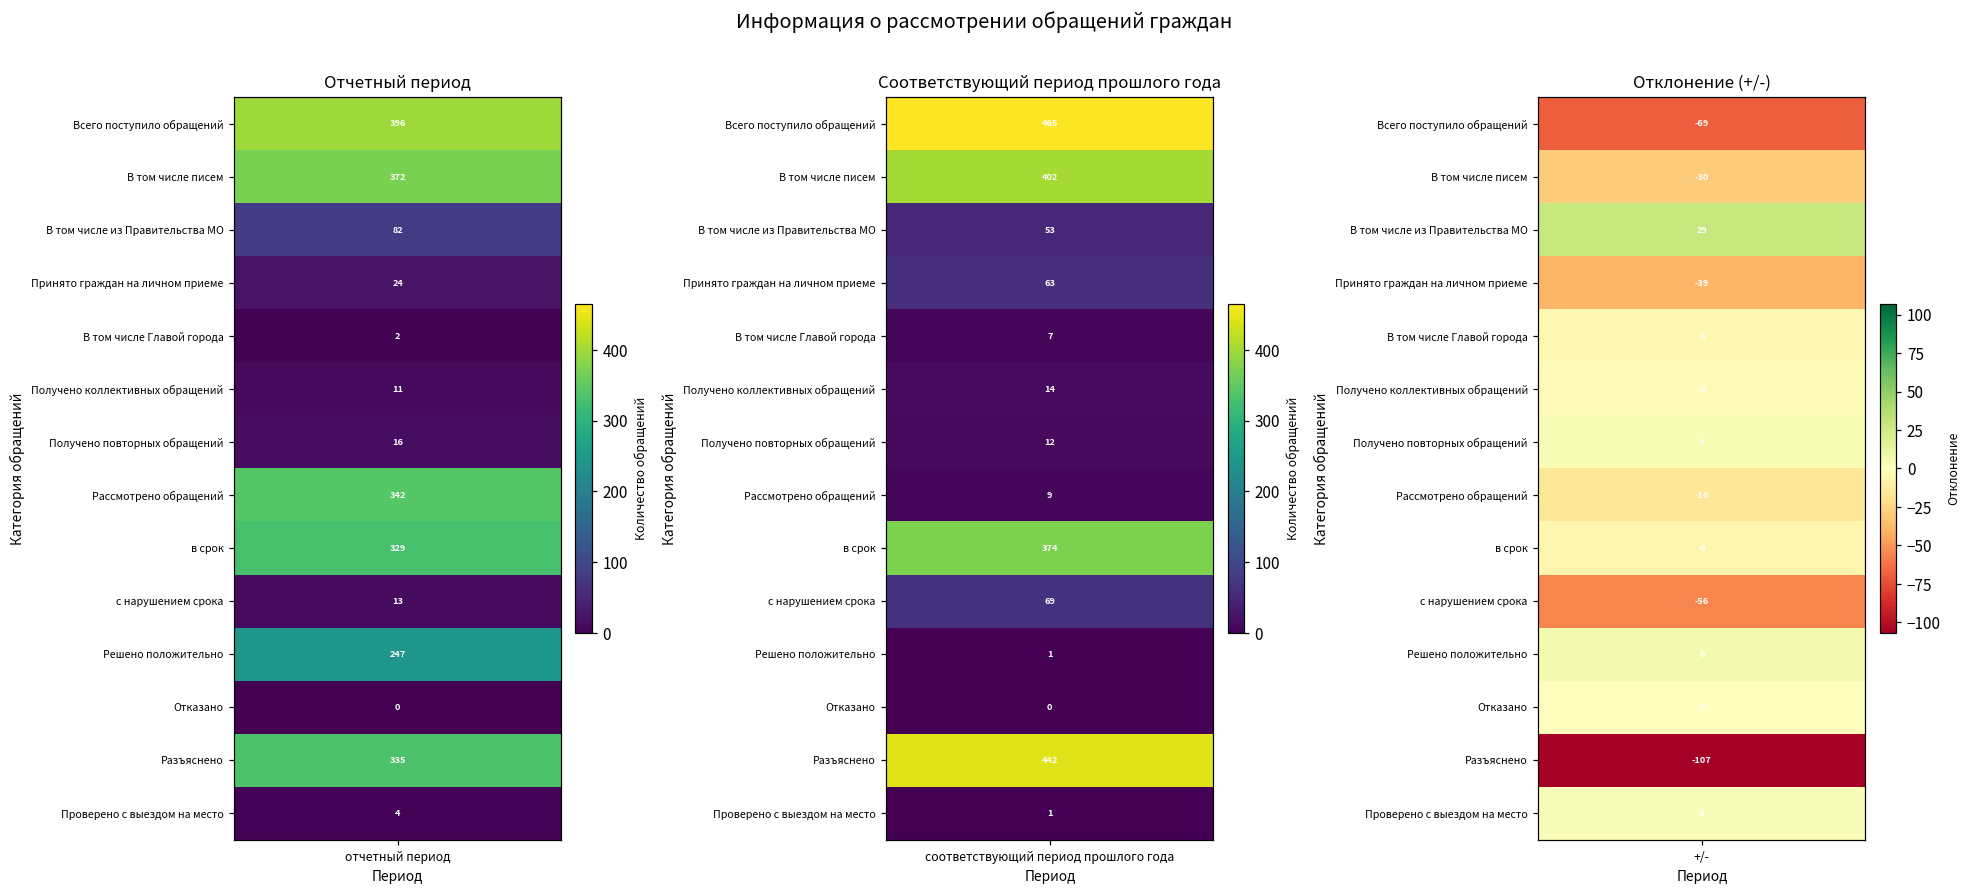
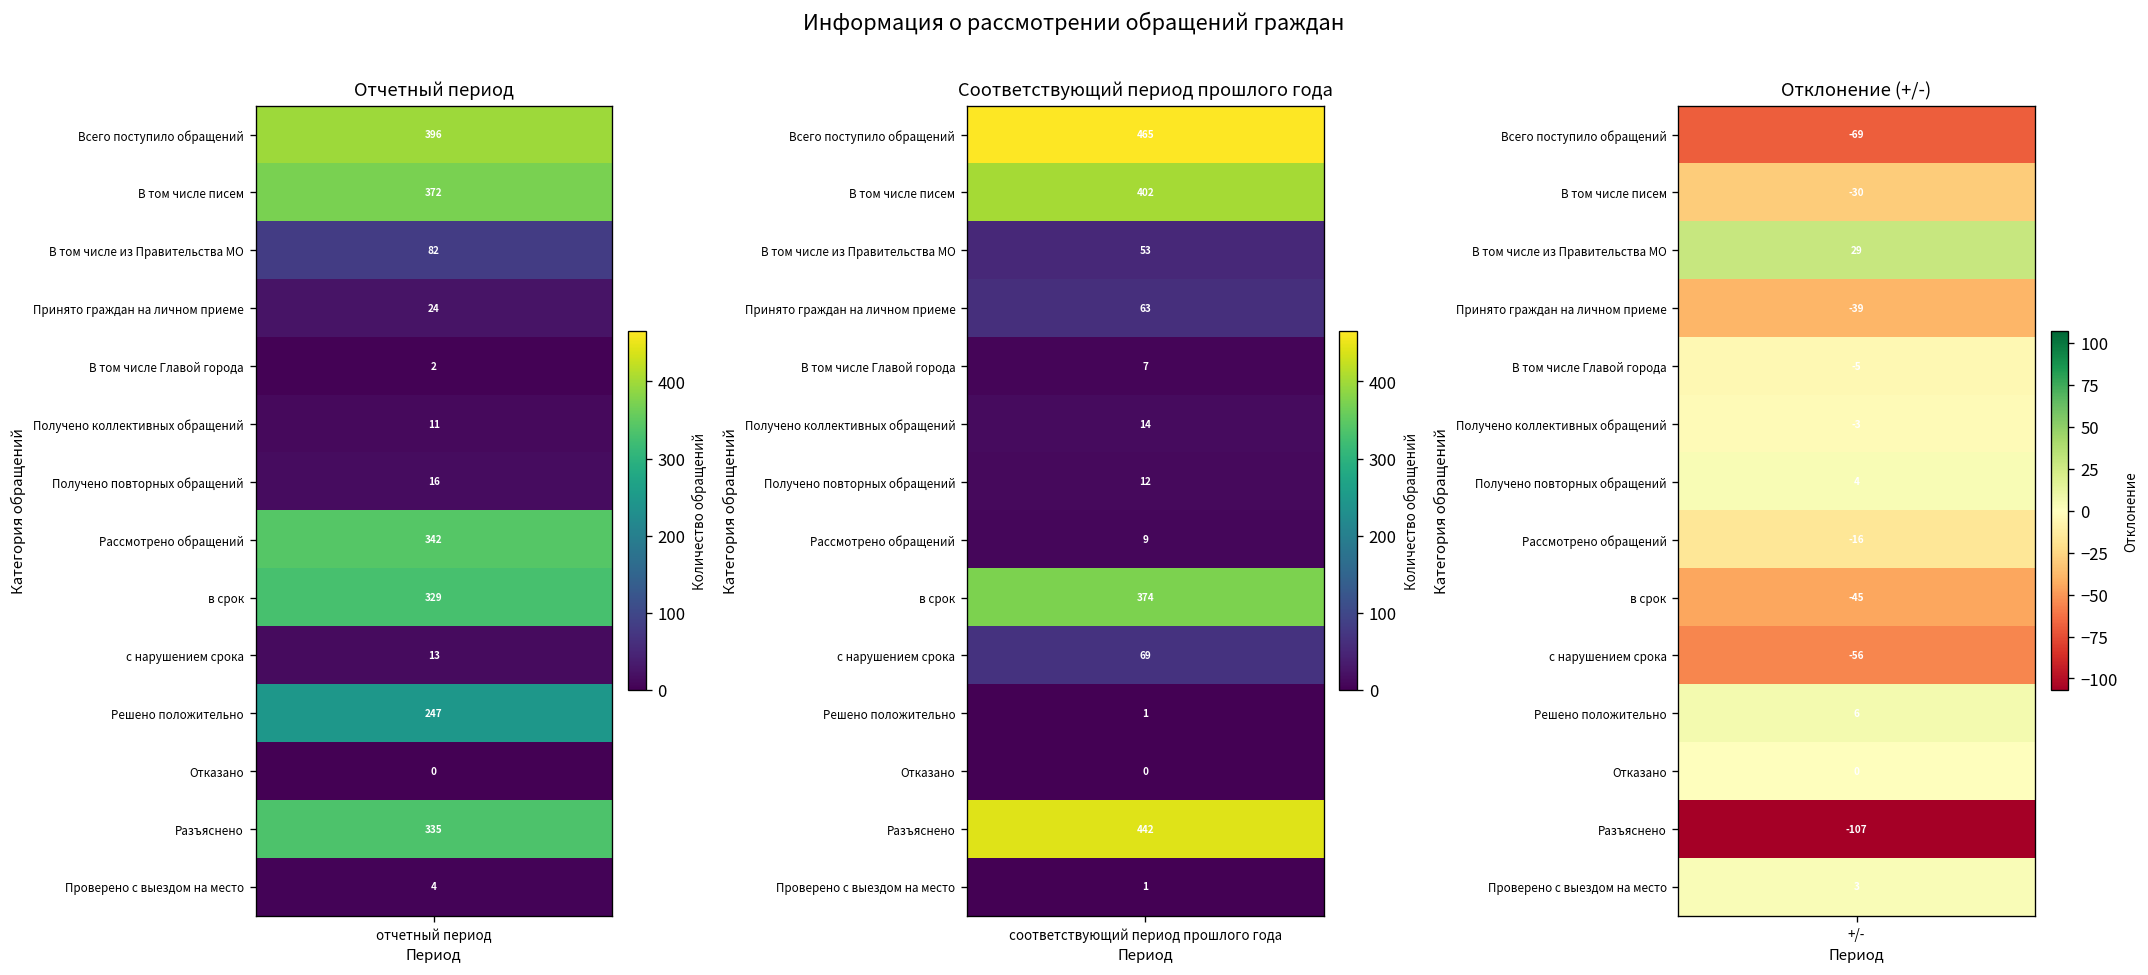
  {
    "Отчетный период": {
      "Всего поступило обращений": {
        "отчетный период": 396
      },
      "В том числе писем": {
        "отчетный период": 372
      },
      "В том числе из Правительства МО": {
        "отчетный период": 82
      },
      "Принято граждан на личном приеме": {
        "отчетный период": 24
      },
      "В том числе Главой города": {
        "отчетный период": 2
      },
      "Получено коллективных обращений": {
        "отчетный период": 11
      },
      "Получено повторных обращений": {
        "отчетный период": 16
      },
      "Рассмотрено обращений": {
        "отчетный период": 342
      },
      "в срок": {
        "отчетный период": 329
      },
      "с нарушением срока": {
        "отчетный период": 13
      },
      "Решено положительно": {
        "отчетный период": 247
      },
      "Отказано": {
        "отчетный период": 0
      },
      "Разъяснено": {
        "отчетный период": 335
      },
      "Проверено с выездом на место": {
        "отчетный период": 4
      }
    },
    "Соответствующий период прошлого года": {
      "Всего поступило обращений": {
        "соответствующий период прошлого года": 465
      },
      "В том числе писем": {
        "соответствующий период прошлого года": 402
      },
      "В том числе из Правительства МО": {
        "соответствующий период прошлого года": 53
      },
      "Принято граждан на личном приеме": {
        "соответствующий период прошлого года": 63
      },
      "В том числе Главой города": {
        "соответствующий период прошлого года": 7
      },
      "Получено коллективных обращений": {
        "соответствующий период прошлого года": 14
      },
      "Получено повторных обращений": {
        "соответствующий период прошлого года": 12
      },
      "Рассмотрено обращений": {
        "соответствующий период прошлого года": 9
      },
      "в срок": {
        "соответствующий период прошлого года": 374
      },
      "с нарушением срока": {
        "соответствующий период прошлого года": 69
      },
      "Решено положительно": {
        "соответствующий период прошлого года": 1
      },
      "Отказано": {
        "соответствующий период прошлого года": 0
      },
      "Разъяснено": {
        "соответствующий период прошлого года": 442
      },
      "Проверено с выездом на место": {
        "соответствующий период прошлого года": 1
      }
    },
    "Отклонение (+/-)": {
      "Всего поступило обращений": {
        "+/-": -69
      },
      "В том числе писем": {
        "+/-": -30
      },
      "В том числе из Правительства МО": {
        "+/-": 29
      },
      "Принято граждан на личном приеме": {
        "+/-": -39
      },
      "В том числе Главой города": {
        "+/-": -5
      },
      "Получено коллективных обращений": {
        "+/-": -3
      },
      "Получено повторных обращений": {
        "+/-": 4
      },
      "Рассмотрено обращений": {
        "+/-": -16
      },
      "в срок": {
-       "+/-": -6
+       "+/-": -45
      },
      "с нарушением срока": {
        "+/-": -56
      },
      "Решено положительно": {
        "+/-": 6
      },
      "Отказано": {
        "+/-": 0
      },
      "Разъяснено": {
        "+/-": -107
      },
      "Проверено с выездом на место": {
        "+/-": 3
      }
    }
  }
